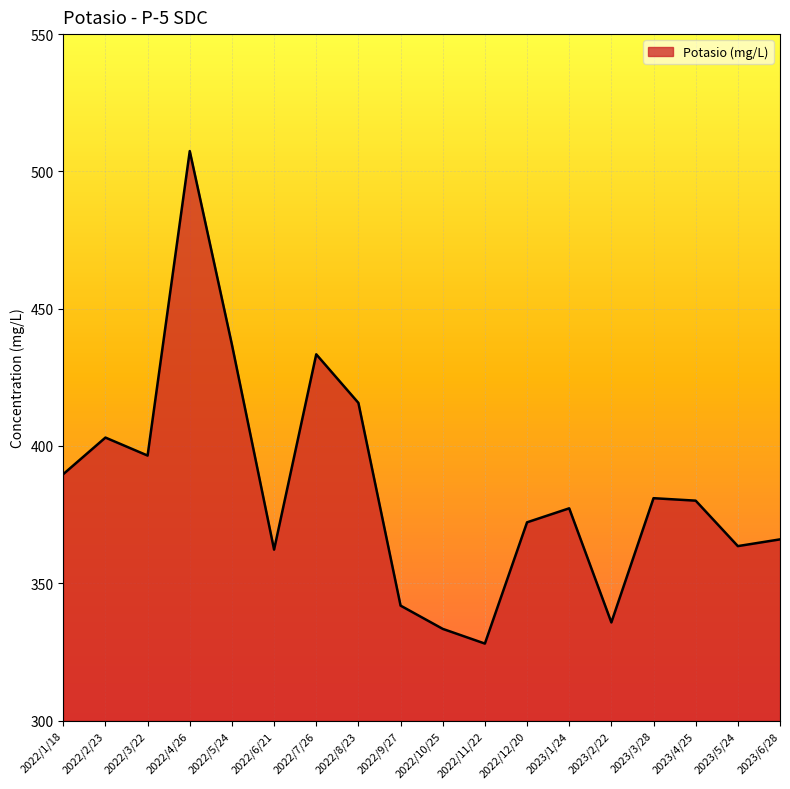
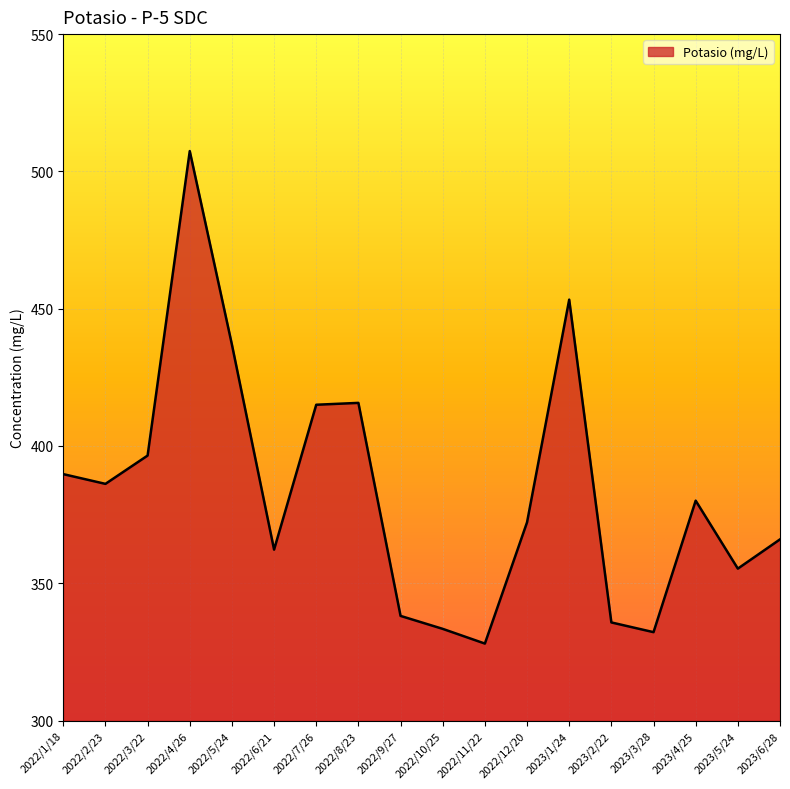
  {
    "2022/1/18": 390,
-   "2022/2/23": 403,
+   "2022/2/23": 386,
    "2022/3/22": 397,
    "2022/4/26": 507,
    "2022/5/24": 437,
    "2022/6/21": 362,
-   "2022/7/26": 433,
+   "2022/7/26": 415,
    "2022/8/23": 416,
-   "2022/9/27": 342,
+   "2022/9/27": 338,
    "2022/10/25": 333,
    "2022/11/22": 328,
    "2022/12/20": 372,
-   "2023/1/24": 377,
+   "2023/1/24": 453,
    "2023/2/22": 336,
-   "2023/3/28": 381,
+   "2023/3/28": 332,
    "2023/4/25": 380,
-   "2023/5/24": 364,
+   "2023/5/24": 355,
    "2023/6/28": 366
  }
